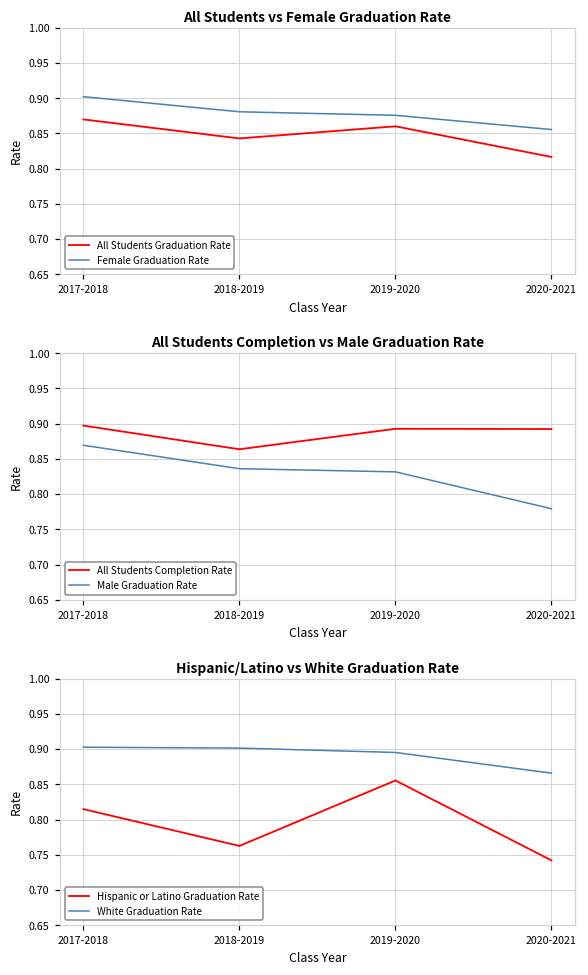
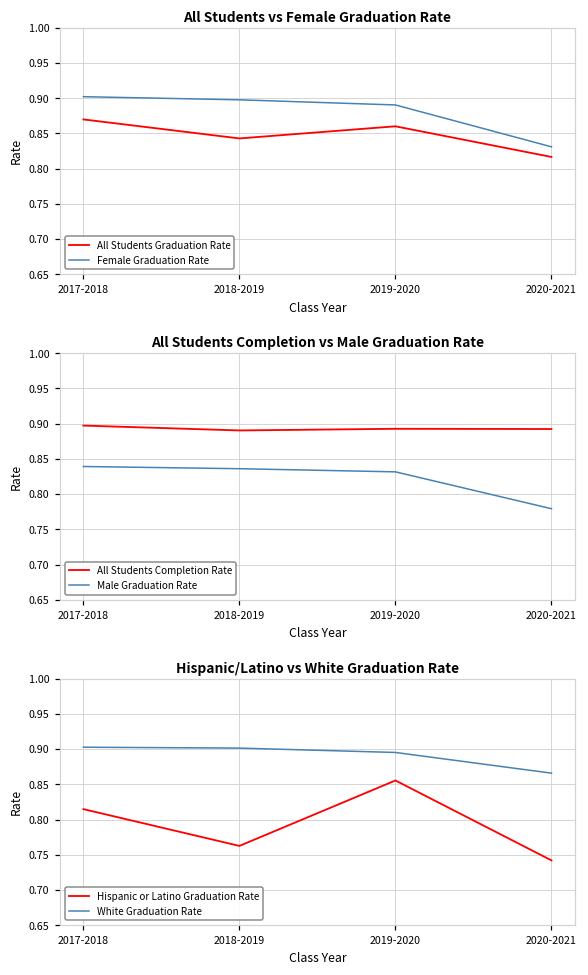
  {
    "All Students vs Female Graduation Rate": {
      "All Students Graduation Rate": {
        "2017-2018": 0.87,
        "2018-2019": 0.84,
        "2019-2020": 0.86,
        "2020-2021": 0.82
      },
      "Female Graduation Rate": {
        "2017-2018": 0.90,
-       "2018-2019": 0.88,
-       "2019-2020": 0.88,
-       "2020-2021": 0.86
+       "2018-2019": 0.90,
+       "2019-2020": 0.89,
+       "2020-2021": 0.83
      }
    },
    "All Students Completion vs Male Graduation Rate": {
      "All Students Completion Rate": {
        "2017-2018": 0.90,
-       "2018-2019": 0.86,
+       "2018-2019": 0.89,
        "2019-2020": 0.89,
        "2020-2021": 0.89
      },
      "Male Graduation Rate": {
-       "2017-2018": 0.87,
+       "2017-2018": 0.84,
        "2018-2019": 0.84,
        "2019-2020": 0.83,
        "2020-2021": 0.78
      }
    },
    "Hispanic/Latino vs White Graduation Rate": {
      "Hispanic or Latino Graduation Rate": {
        "2017-2018": 0.81,
        "2018-2019": 0.76,
        "2019-2020": 0.86,
        "2020-2021": 0.74
      },
      "White Graduation Rate": {
        "2017-2018": 0.90,
        "2018-2019": 0.90,
        "2019-2020": 0.90,
        "2020-2021": 0.87
      }
    }
  }
